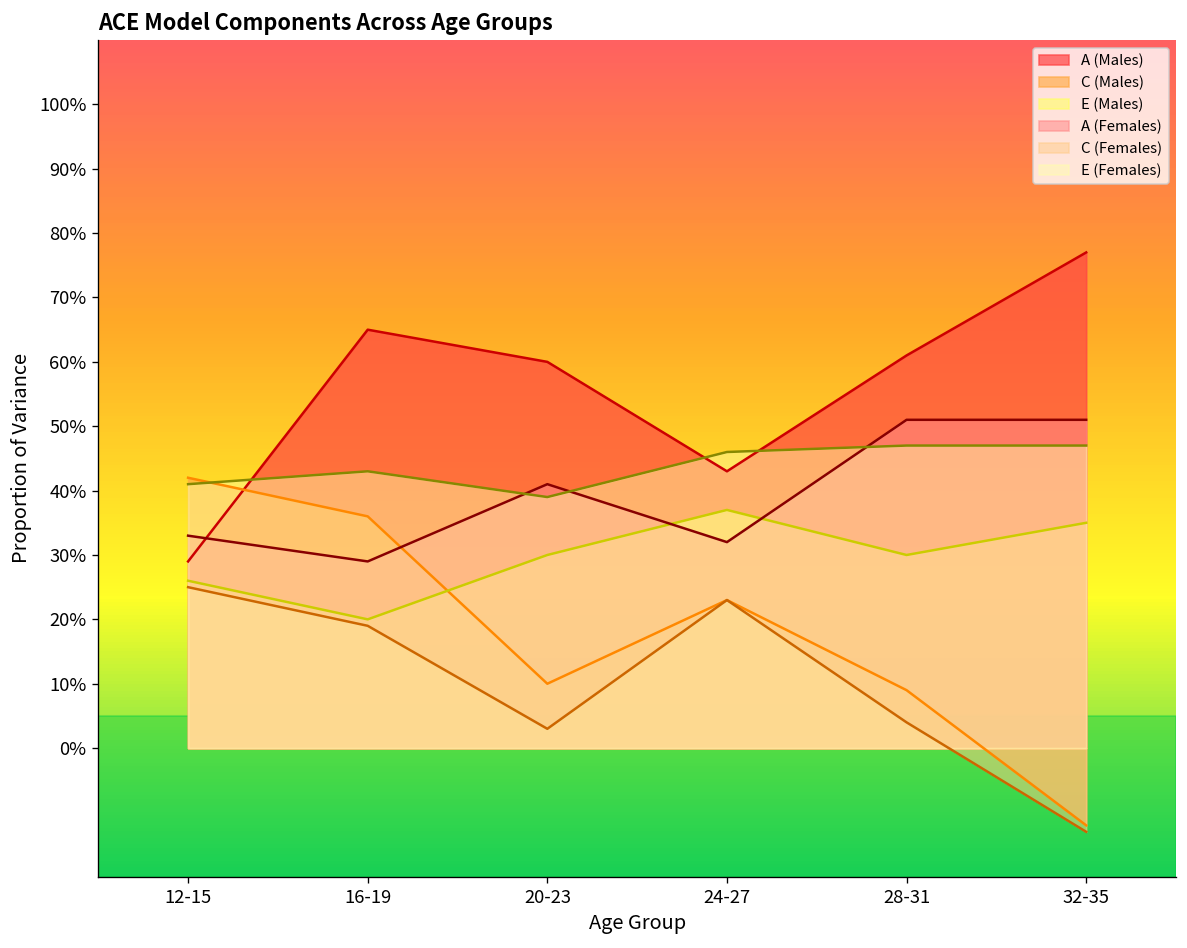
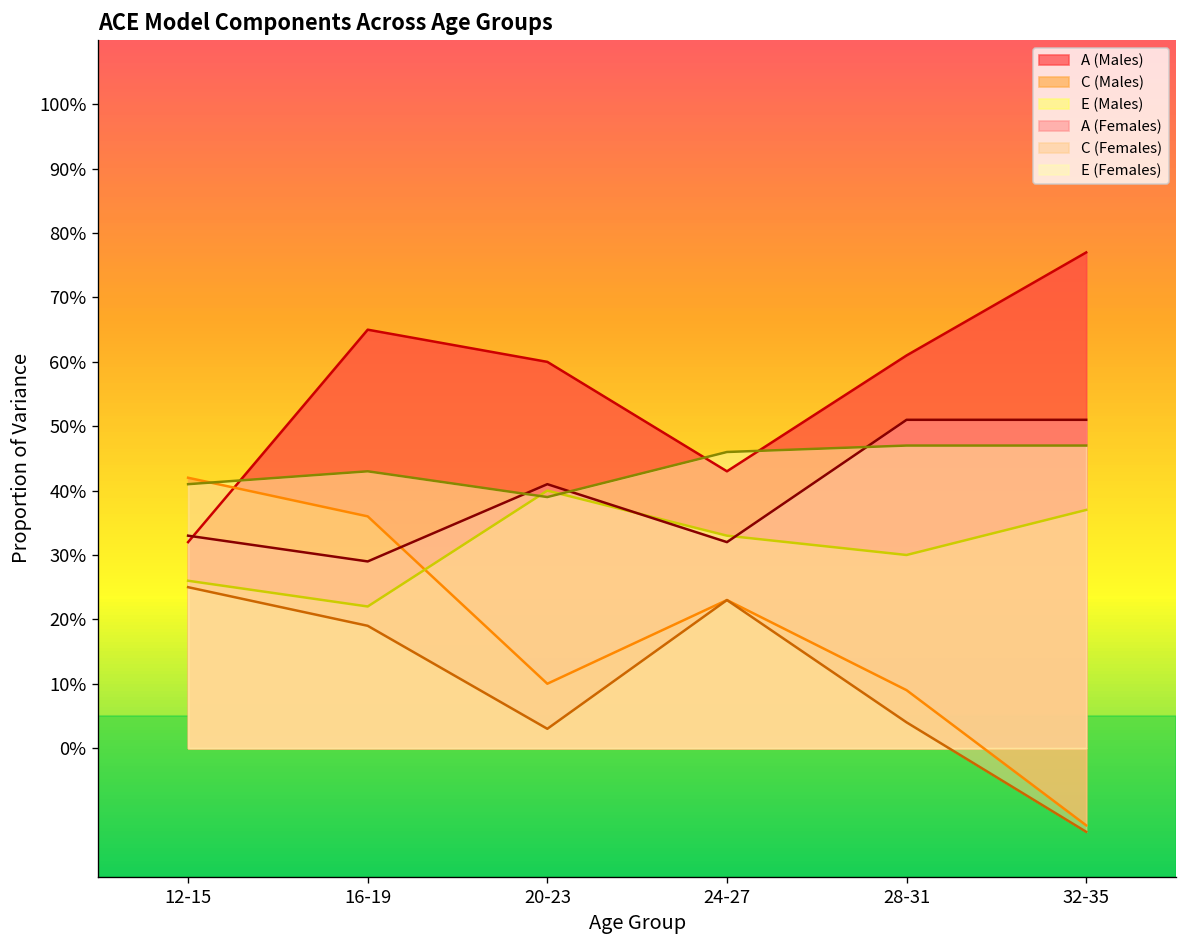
  {
    "A (Males)": {
-     "12-15": "29%",
+     "12-15": "32%",
      "16-19": "65%",
      "20-23": "60%",
      "24-27": "43%",
      "28-31": "61%",
      "32-35": "77%"
    },
    "E (Males)": {
      "12-15": "26%",
-     "16-19": "20%",
-     "20-23": "30%",
-     "24-27": "37%",
+     "16-19": "22%",
+     "20-23": "40%",
+     "24-27": "33%",
      "28-31": "30%",
-     "32-35": "35%"
+     "32-35": "37%"
    },
    "A (Females)": {
      "12-15": "33%",
      "16-19": "29%",
      "20-23": "41%",
      "24-27": "32%",
      "28-31": "51%",
      "32-35": "51%"
    }
  }
